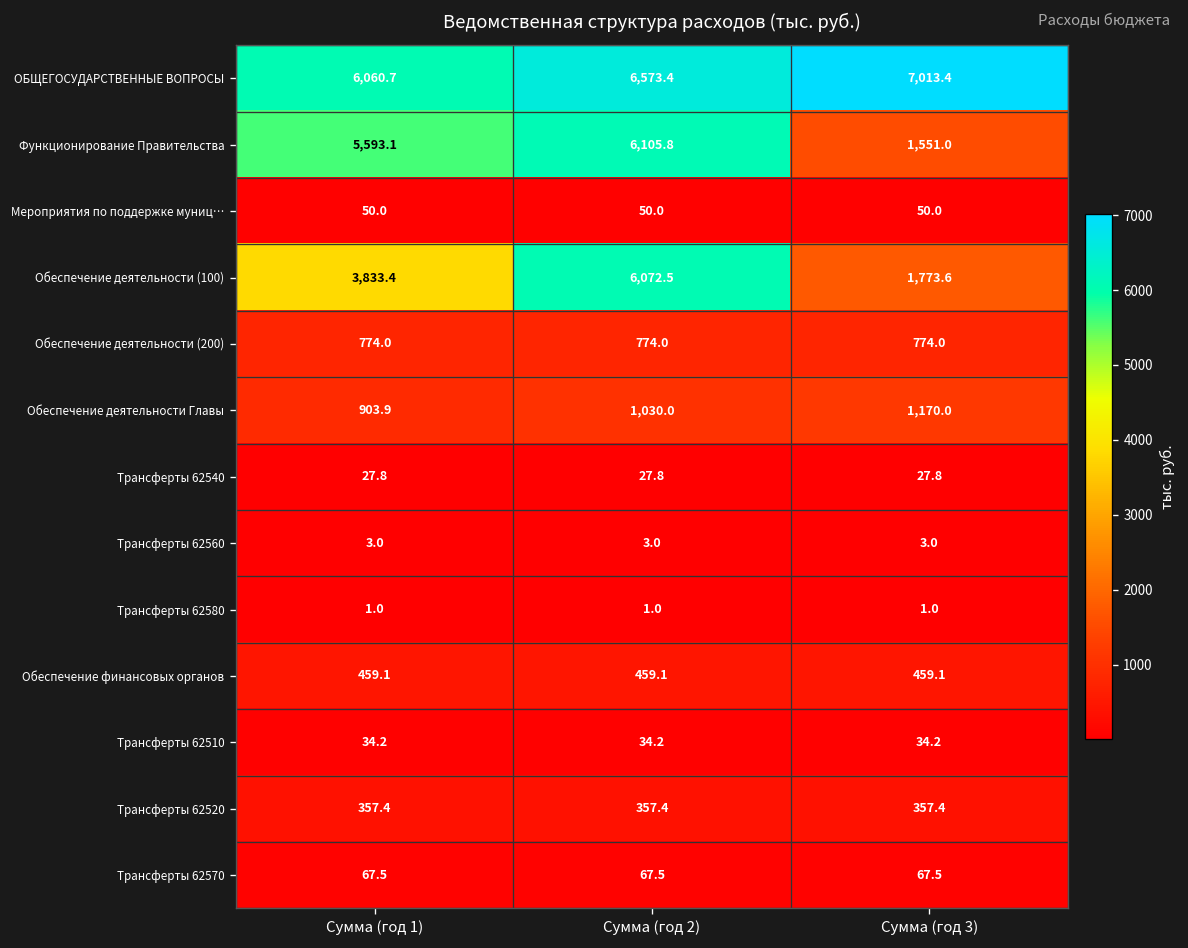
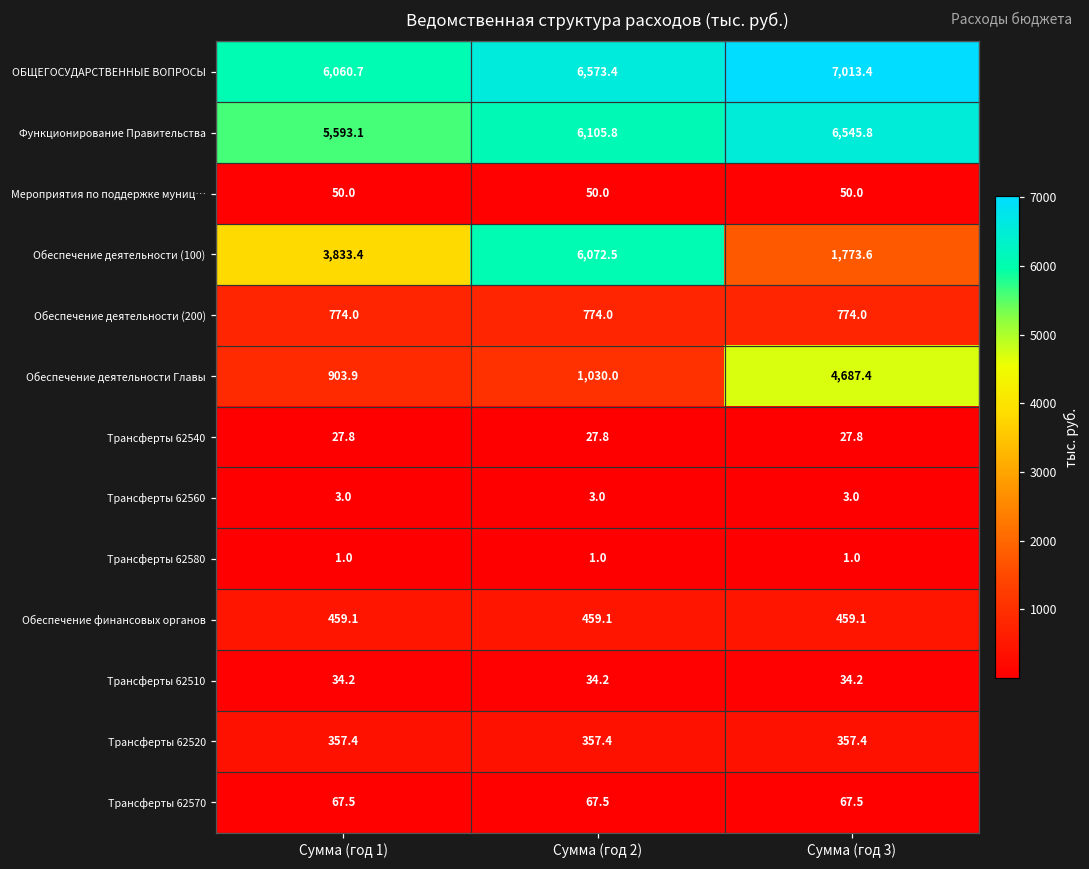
  {
    "ОБЩЕГОСУДАРСТВЕННЫЕ ВОПРОСЫ": {
      "Сумма (год 1)": "6,060.7",
      "Сумма (год 2)": "6,573.4",
      "Сумма (год 3)": "7,013.4"
    },
    "Функционирование Правительства": {
      "Сумма (год 1)": "5,593.1",
      "Сумма (год 2)": "6,105.8",
-     "Сумма (год 3)": "1,551.0"
+     "Сумма (год 3)": "6,545.8"
    },
    "Мероприятия по поддержке муниц…": {
      "Сумма (год 1)": "50.0",
      "Сумма (год 2)": "50.0",
      "Сумма (год 3)": "50.0"
    },
    "Обеспечение деятельности (100)": {
      "Сумма (год 1)": "3,833.4",
      "Сумма (год 2)": "6,072.5",
      "Сумма (год 3)": "1,773.6"
    },
    "Обеспечение деятельности (200)": {
      "Сумма (год 1)": "774.0",
      "Сумма (год 2)": "774.0",
      "Сумма (год 3)": "774.0"
    },
    "Обеспечение деятельности Главы": {
      "Сумма (год 1)": "903.9",
      "Сумма (год 2)": "1,030.0",
-     "Сумма (год 3)": "1,170.0"
+     "Сумма (год 3)": "4,687.4"
    },
    "Трансферты 62540": {
      "Сумма (год 1)": "27.8",
      "Сумма (год 2)": "27.8",
      "Сумма (год 3)": "27.8"
    },
    "Трансферты 62560": {
      "Сумма (год 1)": "3.0",
      "Сумма (год 2)": "3.0",
      "Сумма (год 3)": "3.0"
    },
    "Трансферты 62580": {
      "Сумма (год 1)": "1.0",
      "Сумма (год 2)": "1.0",
      "Сумма (год 3)": "1.0"
    },
    "Обеспечение финансовых органов": {
      "Сумма (год 1)": "459.1",
      "Сумма (год 2)": "459.1",
      "Сумма (год 3)": "459.1"
    },
    "Трансферты 62510": {
      "Сумма (год 1)": "34.2",
      "Сумма (год 2)": "34.2",
      "Сумма (год 3)": "34.2"
    },
    "Трансферты 62520": {
      "Сумма (год 1)": "357.4",
      "Сумма (год 2)": "357.4",
      "Сумма (год 3)": "357.4"
    },
    "Трансферты 62570": {
      "Сумма (год 1)": "67.5",
      "Сумма (год 2)": "67.5",
      "Сумма (год 3)": "67.5"
    }
  }
